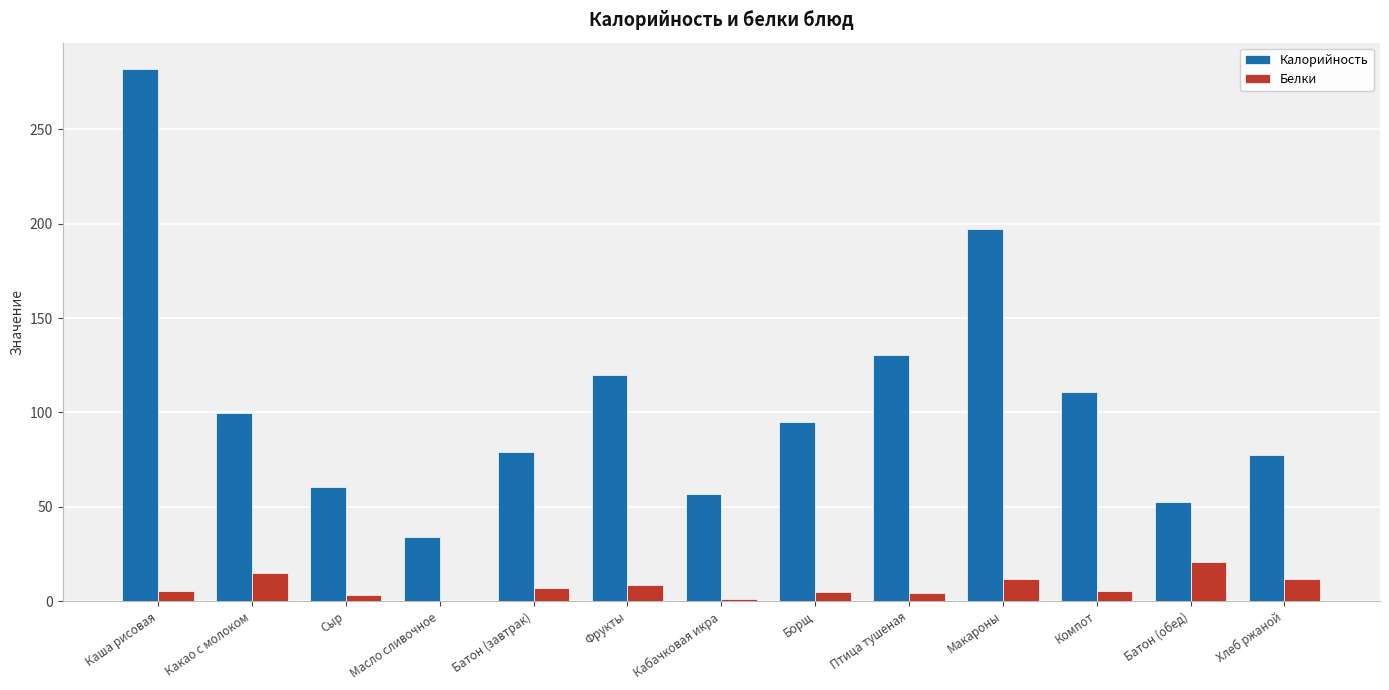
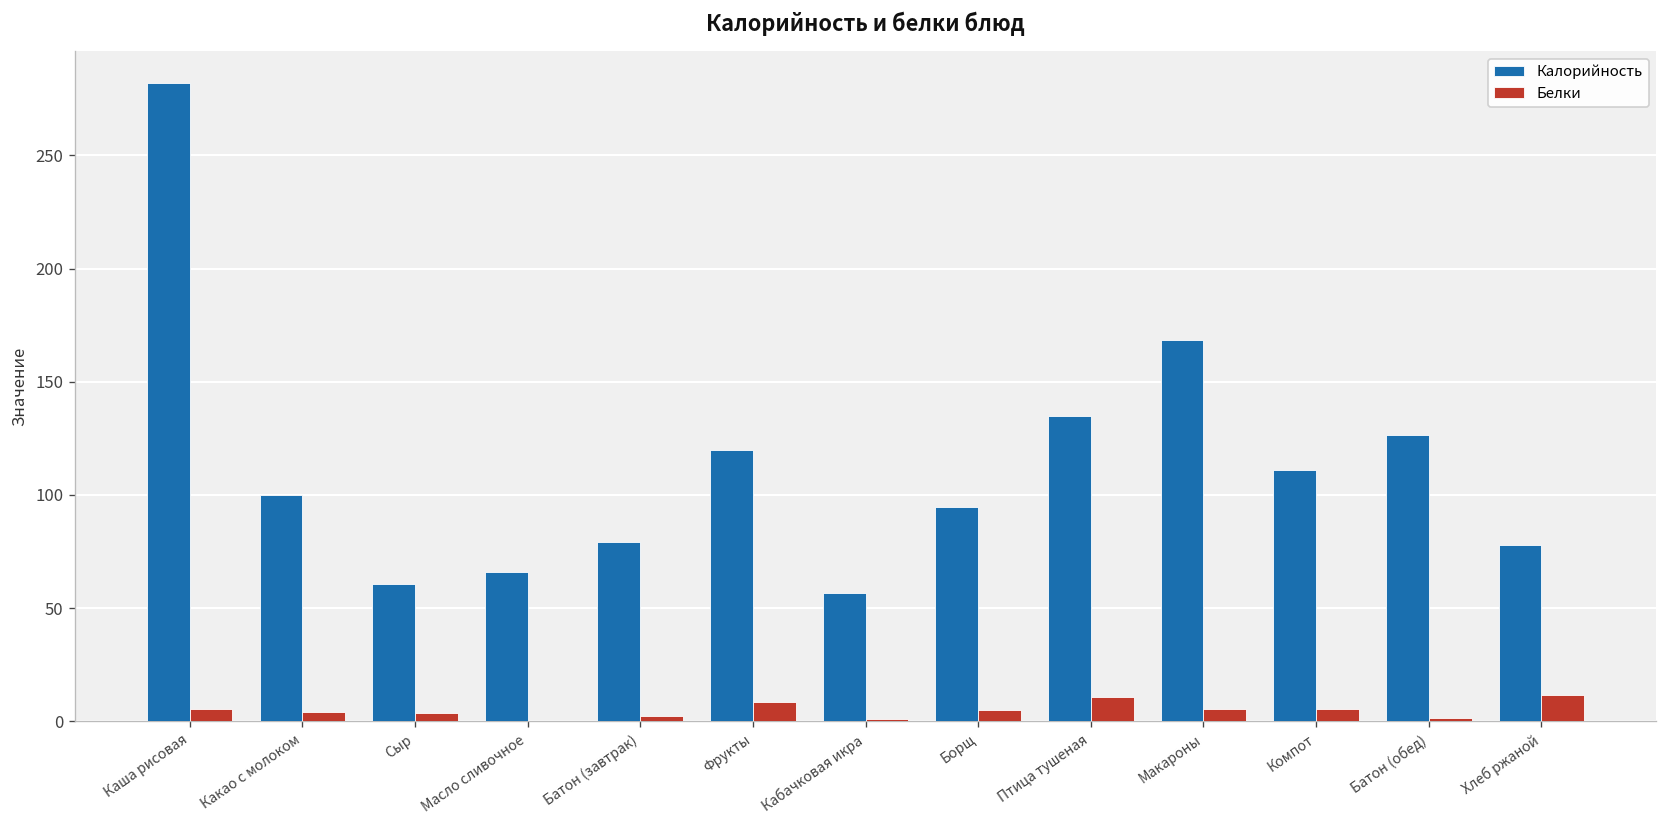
  {
    "Калорийность": {
      "Каша рисовая": 282,
      "Какао с молоком": 100,
      "Сыр": 61,
-     "Масло сливочное": 34,
+     "Масло сливочное": 66,
      "Батон (завтрак)": 79,
      "Фрукты": 120,
      "Кабачковая икра": 57,
      "Борщ": 95,
-     "Птица тушеная": 131,
-     "Макароны": 197,
+     "Птица тушеная": 135,
+     "Макароны": 168,
      "Компот": 111,
-     "Батон (обед)": 53,
+     "Батон (обед)": 127,
      "Хлеб ржаной": 78
    },
    "Белки": {
      "Каша рисовая": 6,
-     "Какао с молоком": 15,
+     "Какао с молоком": 4,
      "Сыр": 3,
-     "Батон (завтрак)": 7,
+     "Батон (завтрак)": 2,
      "Фрукты": 9,
      "Борщ": 5,
-     "Птица тушеная": 4,
-     "Макароны": 12,
+     "Птица тушеная": 11,
+     "Макароны": 6,
      "Компот": 5,
-     "Батон (обед)": 21,
+     "Батон (обед)": 2,
      "Хлеб ржаной": 12
    }
  }
